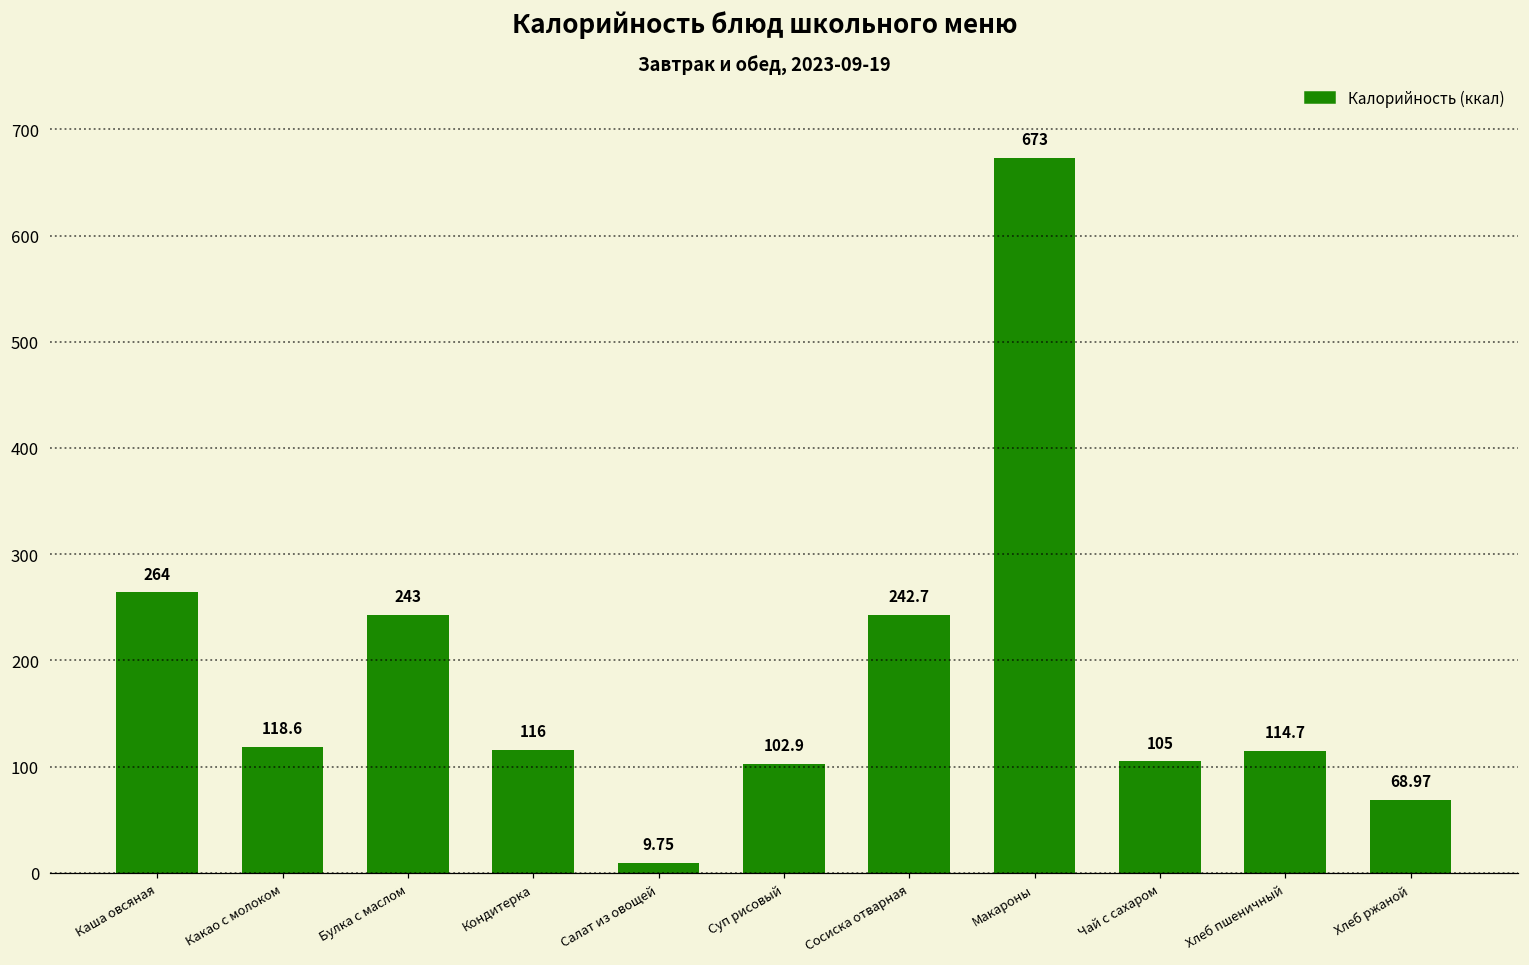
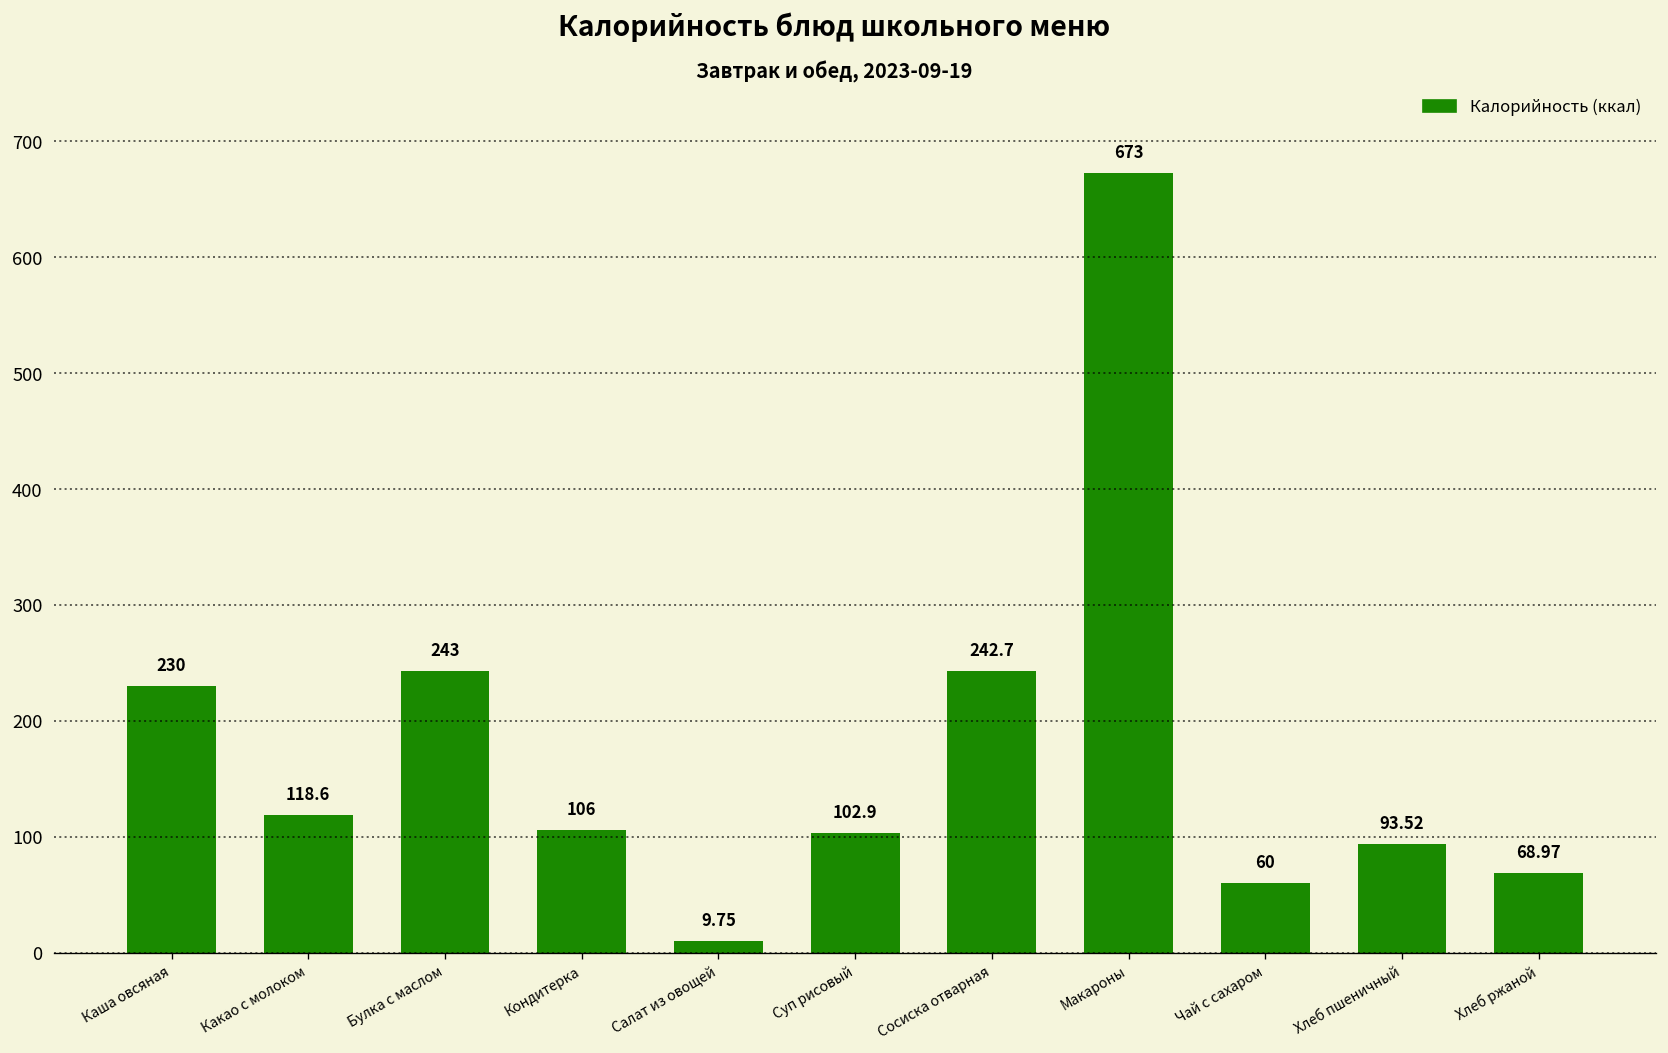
  {
-   "Каша овсяная": 264,
+   "Каша овсяная": 230,
    "Какао с молоком": 118.6,
    "Булка с маслом": 243,
-   "Кондитерка": 116,
+   "Кондитерка": 106,
    "Салат из овощей": 9.75,
    "Суп рисовый": 102.9,
    "Сосиска отварная": 242.7,
    "Макароны": 673,
-   "Чай с сахаром": 105,
-   "Хлеб пшеничный": 114.7,
+   "Чай с сахаром": 60,
+   "Хлеб пшеничный": 93.52,
    "Хлеб ржаной": 68.97
  }
